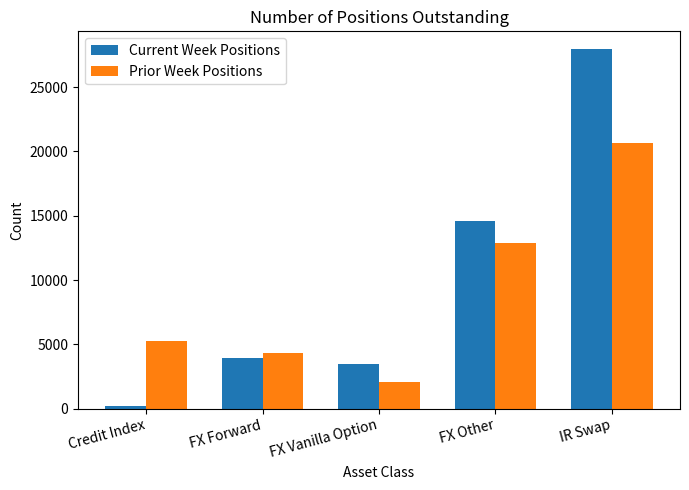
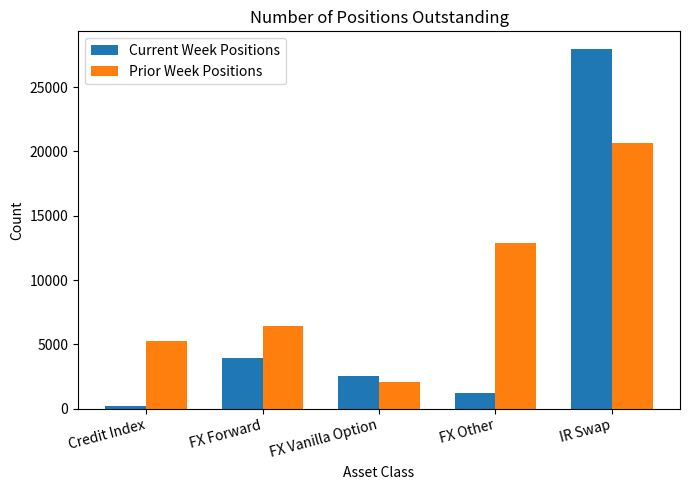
  {
    "Current Week Positions": {
      "FX Forward": 4000,
-     "FX Vanilla Option": 3500,
-     "FX Other": 14600,
+     "FX Vanilla Option": 2500,
+     "FX Other": 1200,
      "IR Swap": 27900
    },
    "Prior Week Positions": {
      "Credit Index": 5300,
-     "FX Forward": 4400,
+     "FX Forward": 6400,
      "FX Vanilla Option": 2100,
      "FX Other": 12900,
      "IR Swap": 20700
    }
  }
